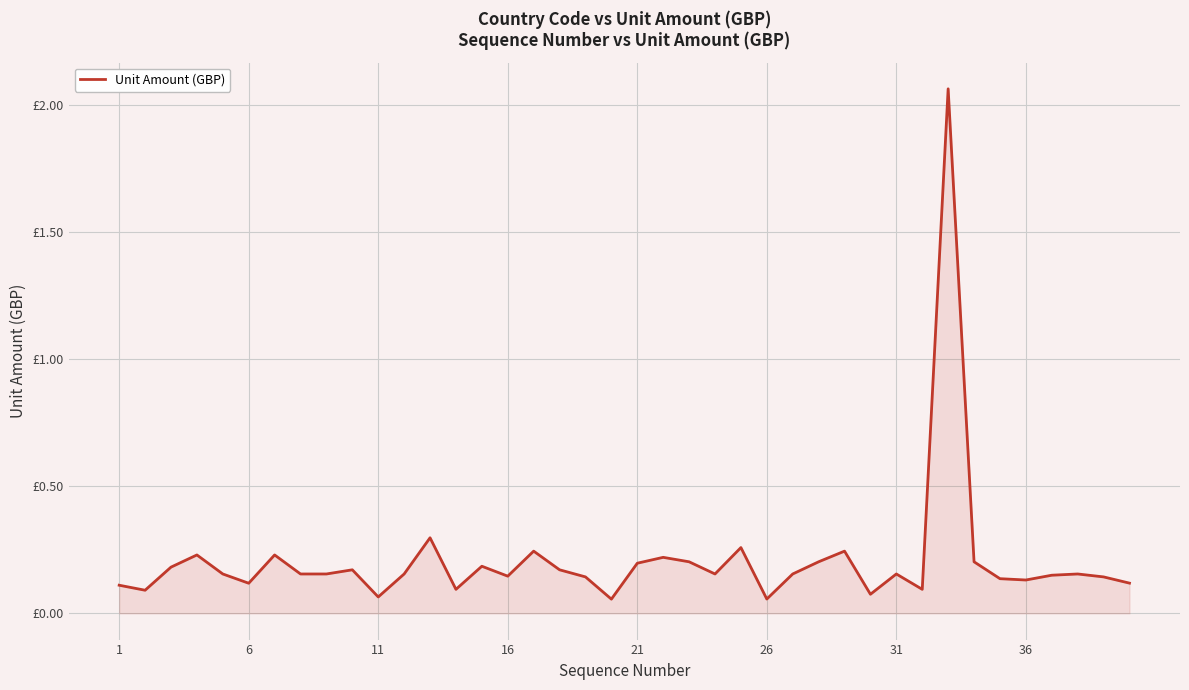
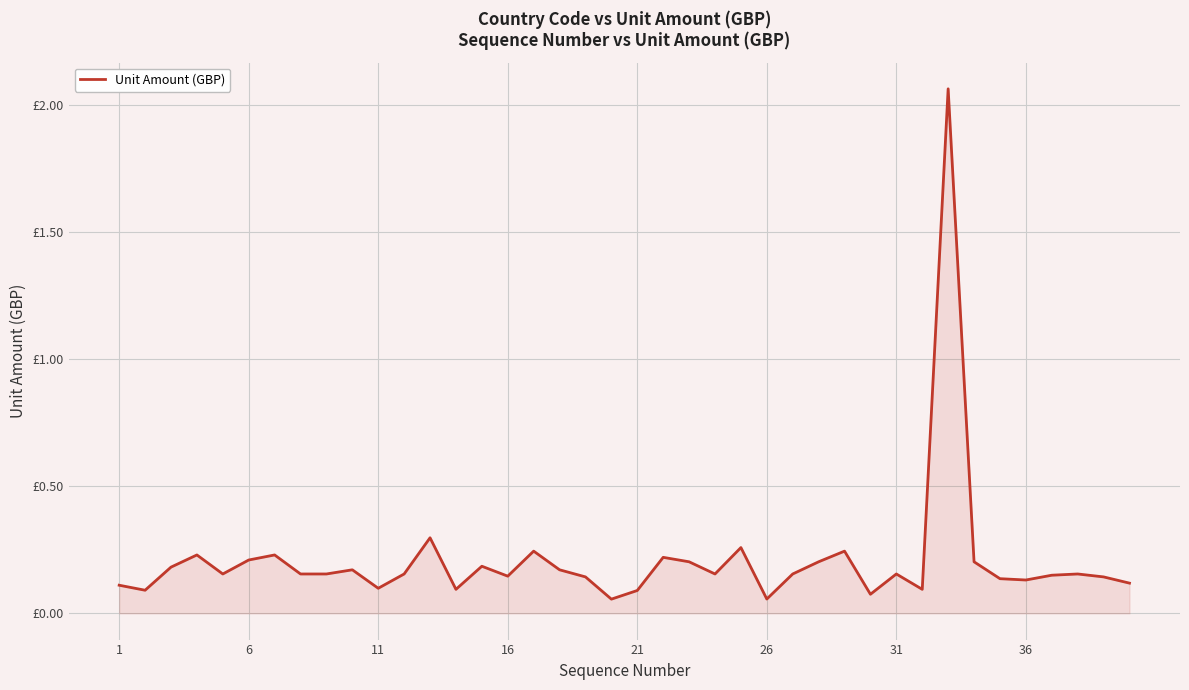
  {
    "1": "£0.11",
-   "6": "£0.12",
-   "11": "£0.06",
+   "6": "£0.21",
+   "11": "£0.10",
    "16": "£0.15",
-   "21": "£0.20",
+   "21": "£0.09",
    "26": "£0.06",
    "31": "£0.15",
    "36": "£0.13"
  }
